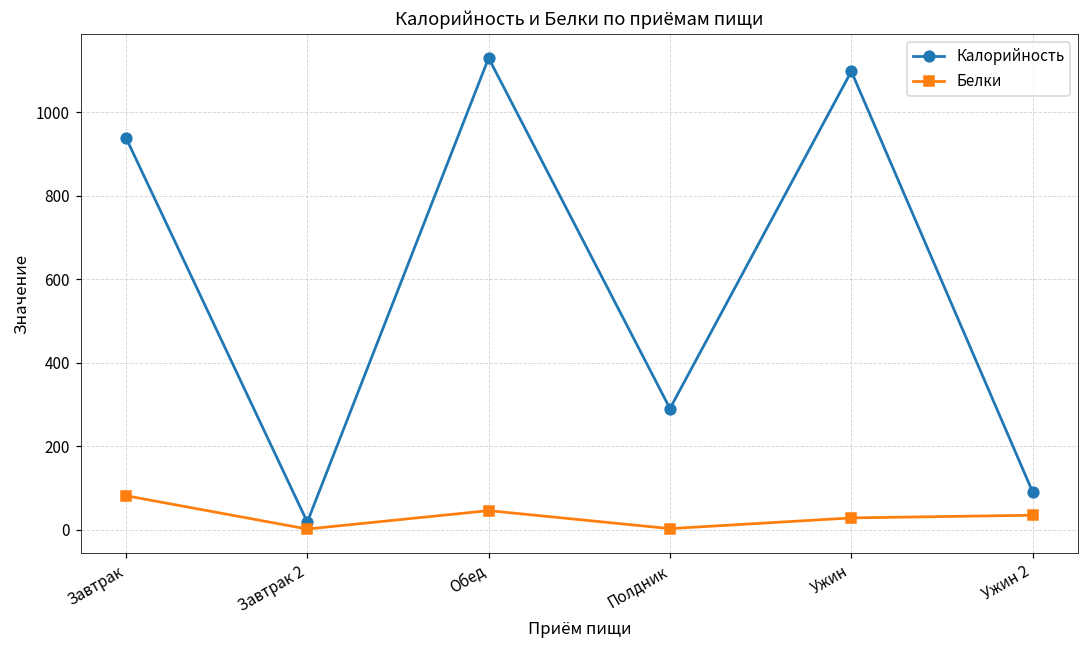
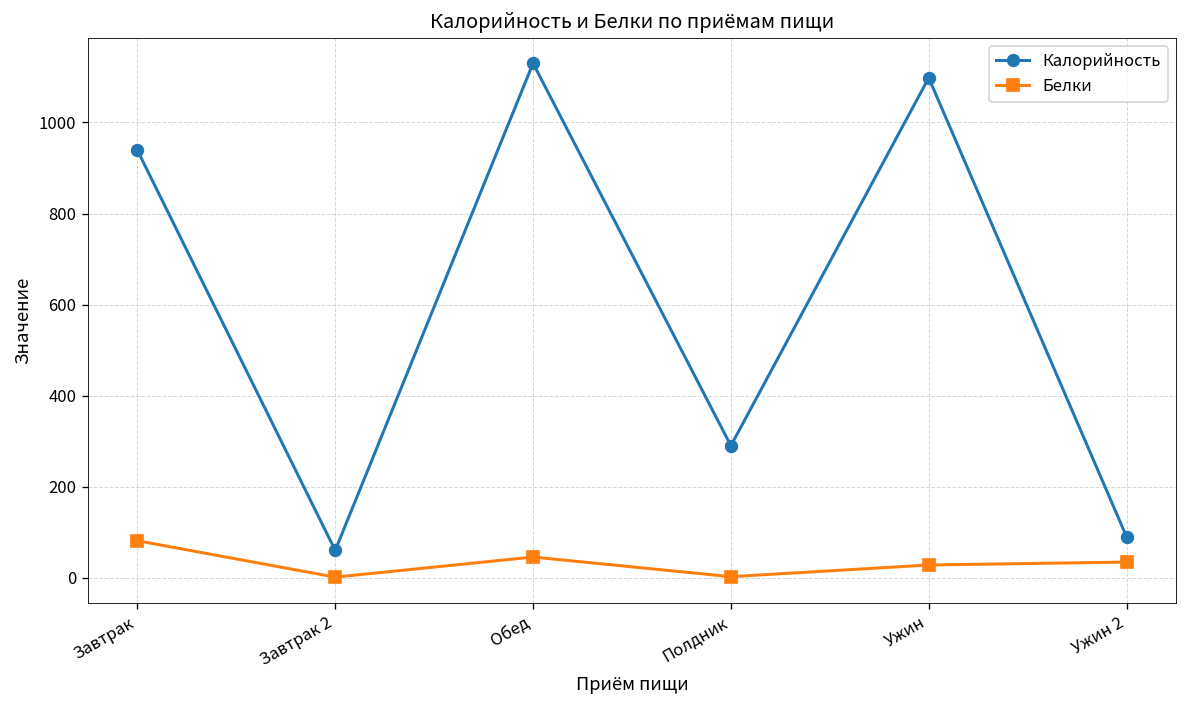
  {
    "Калорийность": {
      "Завтрак": 940,
-     "Завтрак 2": 20,
+     "Завтрак 2": 60,
      "Обед": 1130,
      "Полдник": 290,
      "Ужин": 1100,
      "Ужин 2": 90
    },
    "Белки": {
      "Завтрак": 80,
      "Завтрак 2": 0,
      "Обед": 50,
      "Полдник": 0,
      "Ужин": 30,
      "Ужин 2": 30
    }
  }
